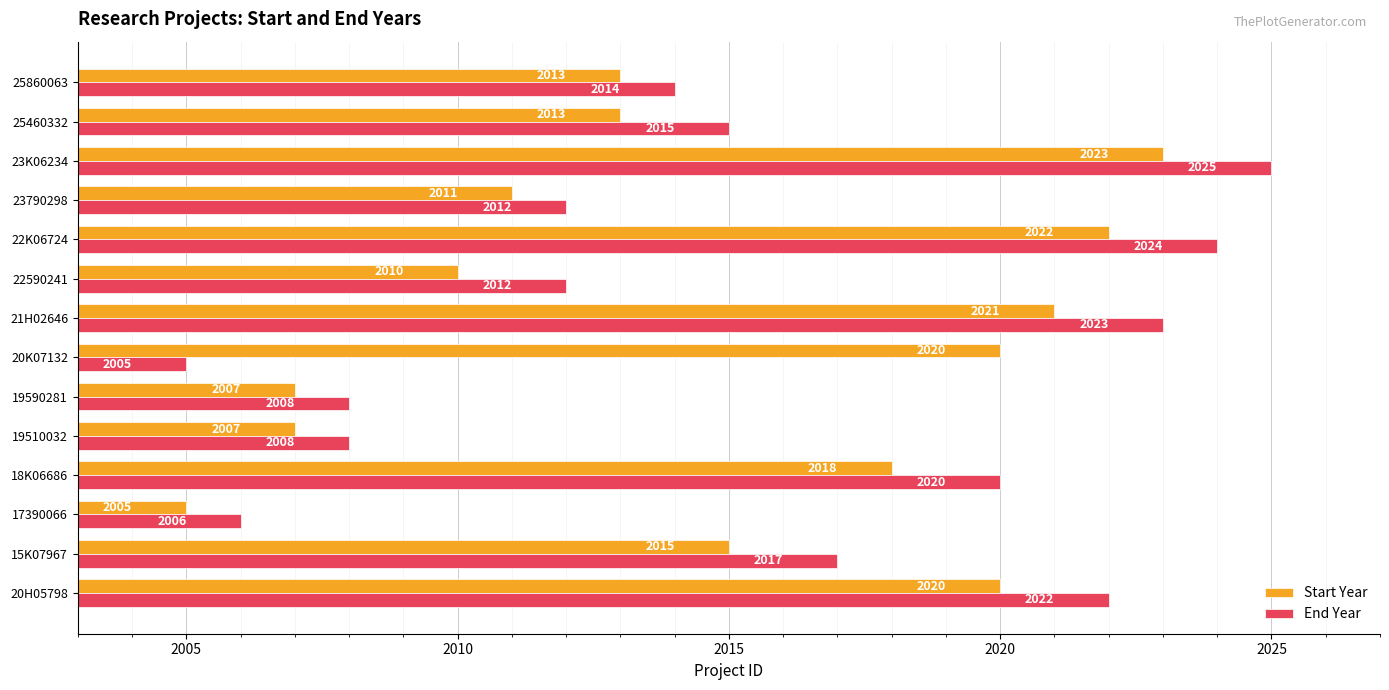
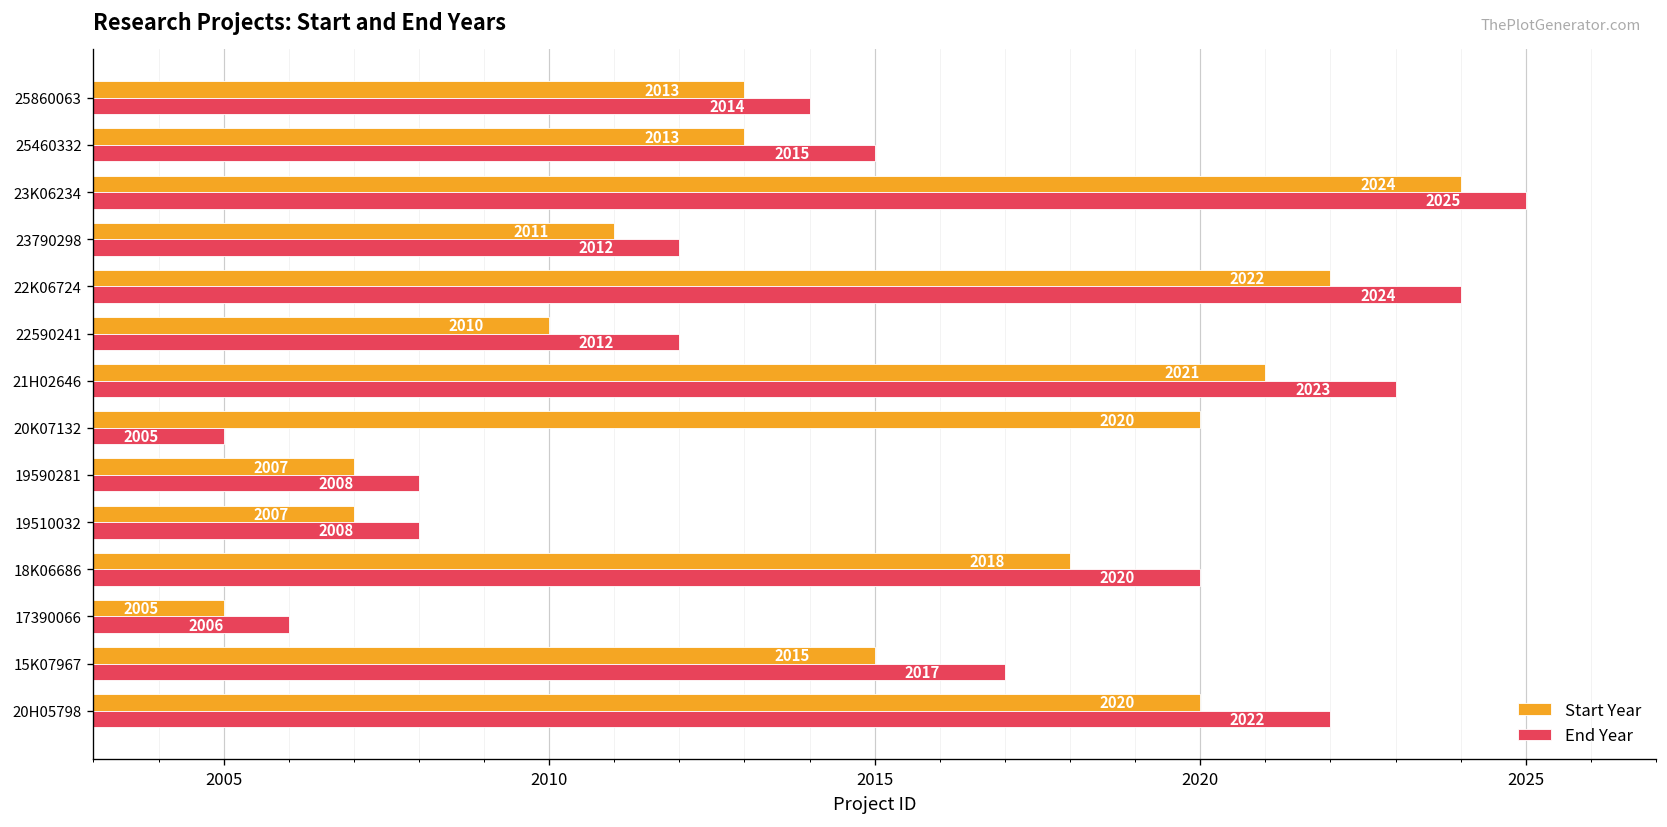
  {
    "Start Year": {
      "25860063": 2013,
      "25460332": 2013,
-     "23K06234": 2023,
+     "23K06234": 2024,
      "23790298": 2011,
      "22K06724": 2022,
      "22590241": 2010,
      "21H02646": 2021,
      "20K07132": 2020,
      "19590281": 2007,
      "19510032": 2007,
      "18K06686": 2018,
      "17390066": 2005,
      "15K07967": 2015,
      "20H05798": 2020
    },
    "End Year": {
      "25860063": 2014,
      "25460332": 2015,
      "23K06234": 2025,
      "23790298": 2012,
      "22K06724": 2024,
      "22590241": 2012,
      "21H02646": 2023,
      "20K07132": 2005,
      "19590281": 2008,
      "19510032": 2008,
      "18K06686": 2020,
      "17390066": 2006,
      "15K07967": 2017,
      "20H05798": 2022
    }
  }
